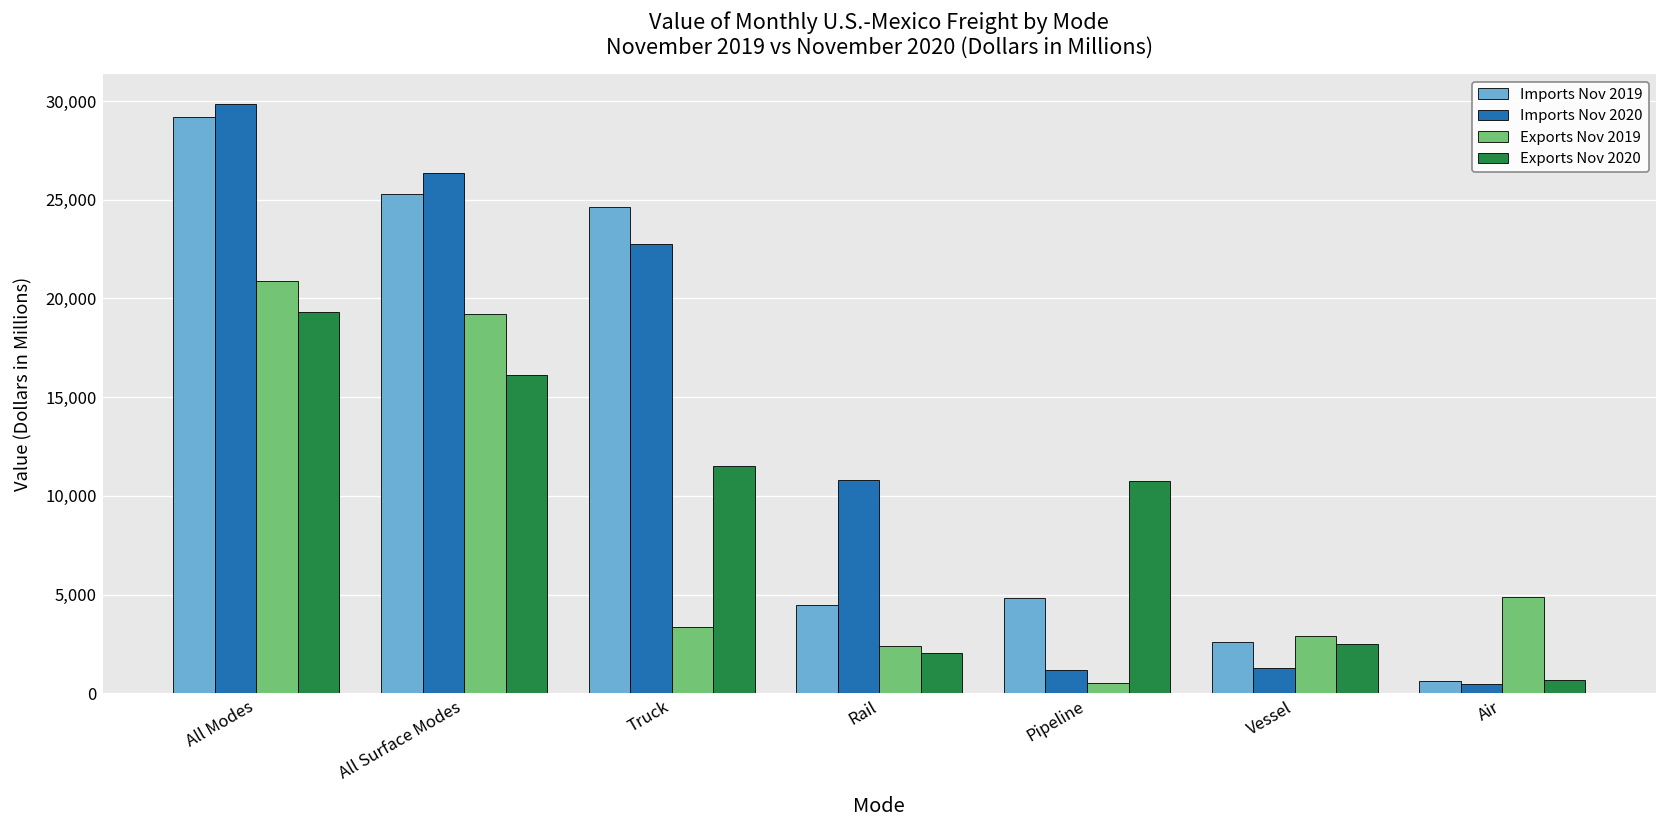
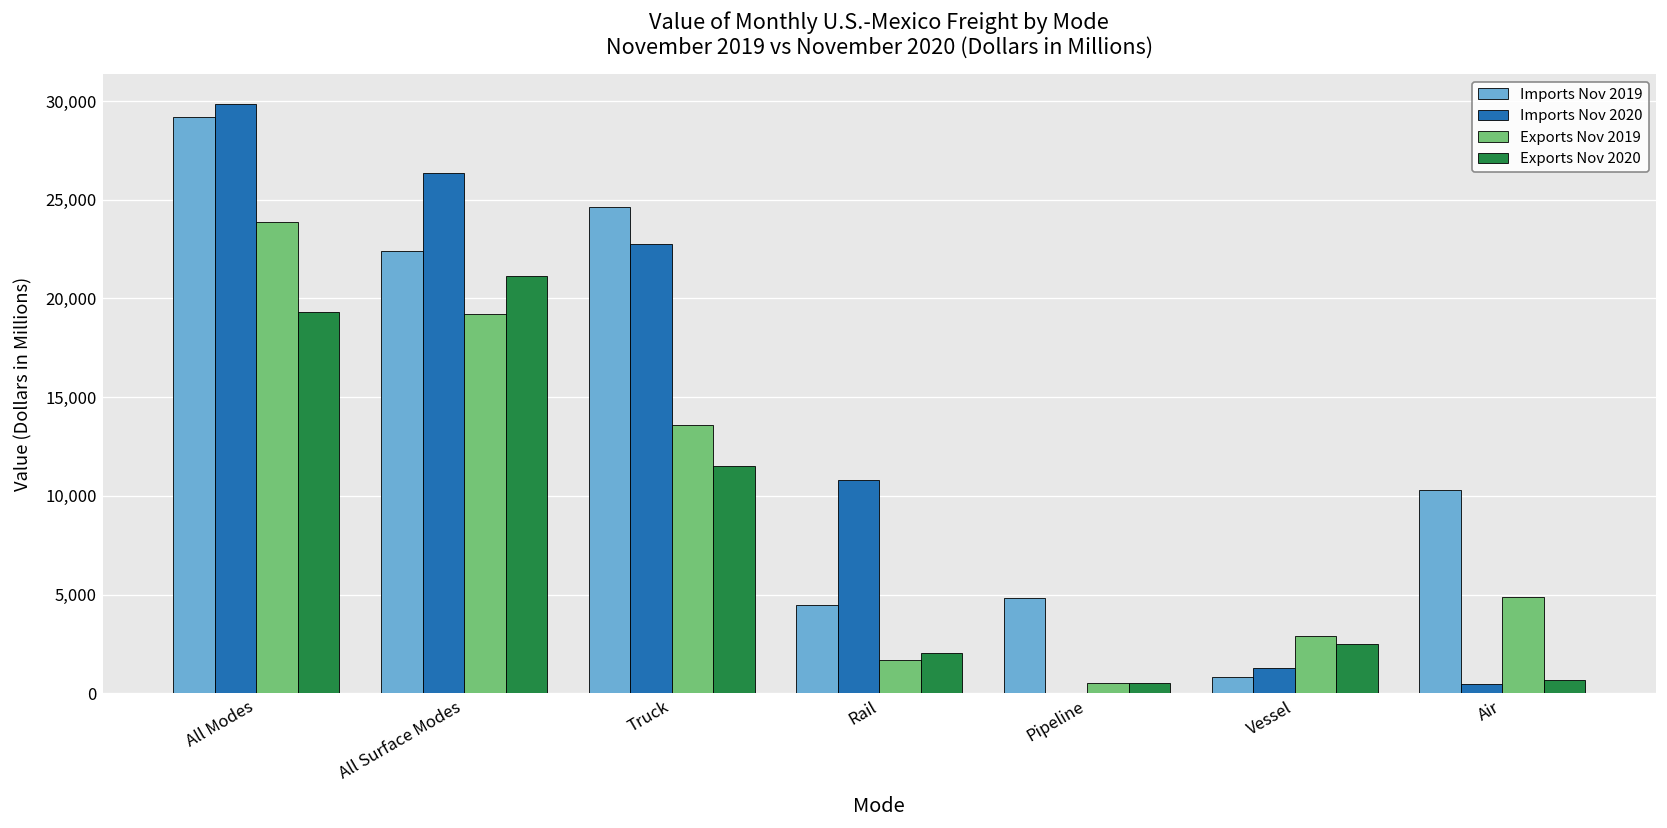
  {
    "Imports Nov 2019": {
      "All Modes": "29,200",
-     "All Surface Modes": "25,300",
+     "All Surface Modes": "22,400",
      "Truck": "24,600",
      "Rail": "4,500",
      "Pipeline": "4,800",
-     "Vessel": "2,600",
-     "Air": "600"
+     "Vessel": "800",
+     "Air": "10,300"
    },
    "Imports Nov 2020": {
      "All Modes": "29,900",
      "All Surface Modes": "26,300",
      "Truck": "22,700",
      "Rail": "10,800",
-     "Pipeline": "1,200",
+     "Pipeline": "0",
      "Vessel": "1,300",
      "Air": "500"
    },
    "Exports Nov 2019": {
-     "All Modes": "20,900",
+     "All Modes": "23,900",
      "All Surface Modes": "19,200",
-     "Truck": "3,300",
-     "Rail": "2,400",
+     "Truck": "13,600",
+     "Rail": "1,700",
      "Pipeline": "500",
      "Vessel": "2,900",
      "Air": "4,900"
    },
    "Exports Nov 2020": {
      "All Modes": "19,300",
-     "All Surface Modes": "16,100",
+     "All Surface Modes": "21,100",
      "Truck": "11,500",
      "Rail": "2,000",
-     "Pipeline": "10,700",
+     "Pipeline": "500",
      "Vessel": "2,500",
      "Air": "700"
    }
  }
